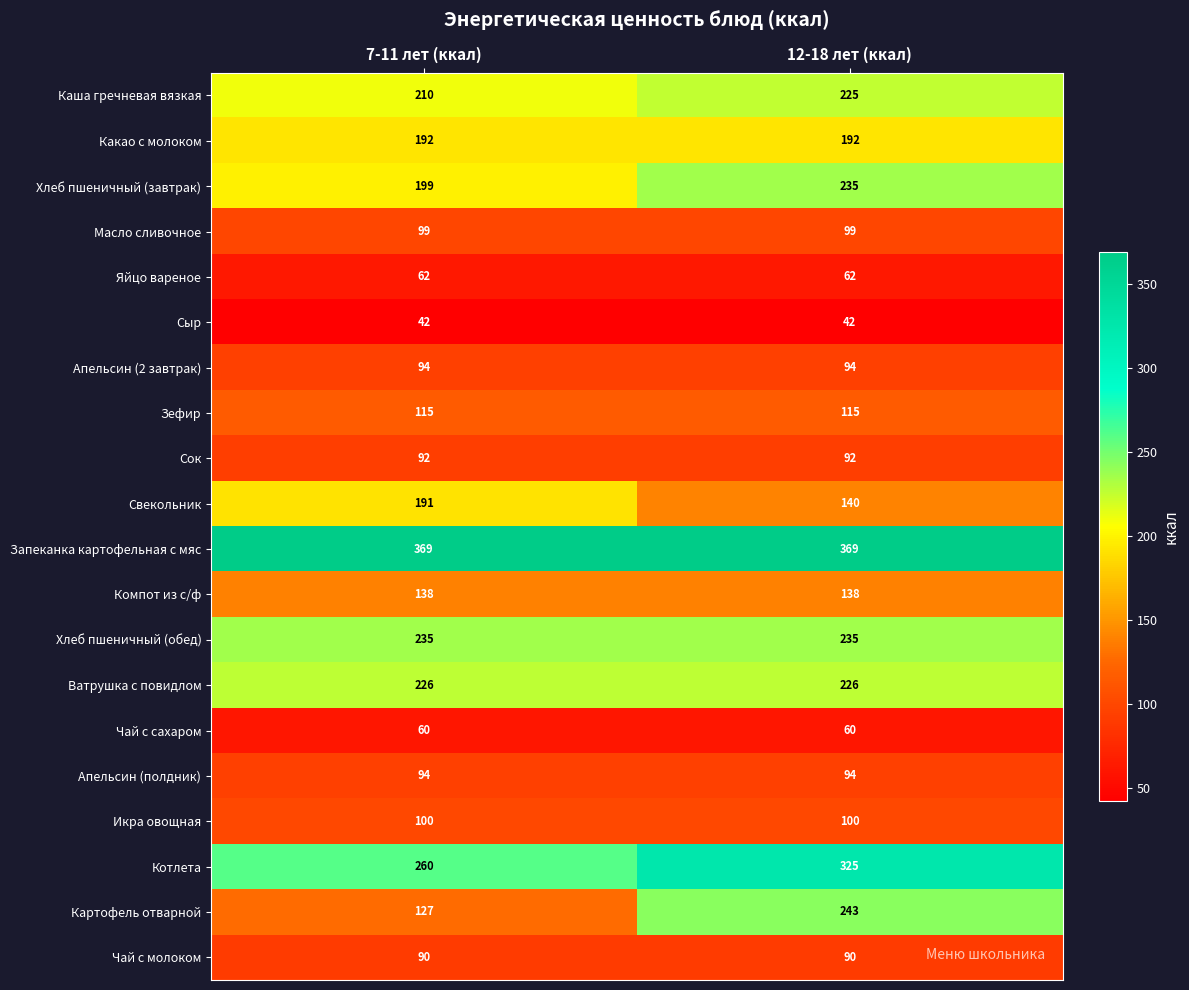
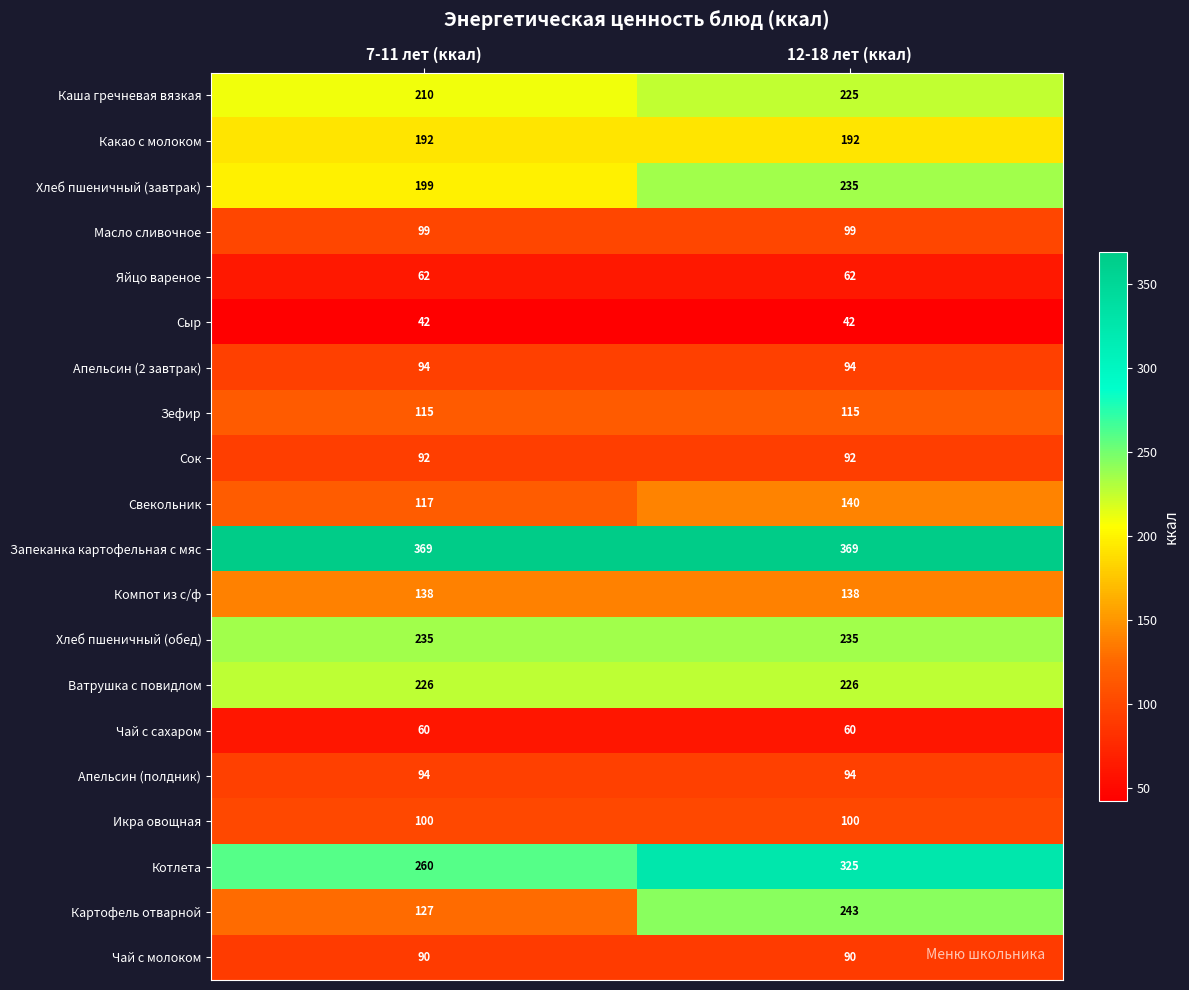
  {
    "Каша гречневая вязкая": {
      "7-11 лет (ккал)": 210,
      "12-18 лет (ккал)": 225
    },
    "Какао с молоком": {
      "7-11 лет (ккал)": 192,
      "12-18 лет (ккал)": 192
    },
    "Хлеб пшеничный (завтрак)": {
      "7-11 лет (ккал)": 199,
      "12-18 лет (ккал)": 235
    },
    "Масло сливочное": {
      "7-11 лет (ккал)": 99,
      "12-18 лет (ккал)": 99
    },
    "Яйцо вареное": {
      "7-11 лет (ккал)": 62,
      "12-18 лет (ккал)": 62
    },
    "Сыр": {
      "7-11 лет (ккал)": 42,
      "12-18 лет (ккал)": 42
    },
    "Апельсин (2 завтрак)": {
      "7-11 лет (ккал)": 94,
      "12-18 лет (ккал)": 94
    },
    "Зефир": {
      "7-11 лет (ккал)": 115,
      "12-18 лет (ккал)": 115
    },
    "Сок": {
      "7-11 лет (ккал)": 92,
      "12-18 лет (ккал)": 92
    },
    "Свекольник": {
-     "7-11 лет (ккал)": 191,
+     "7-11 лет (ккал)": 117,
      "12-18 лет (ккал)": 140
    },
    "Запеканка картофельная с мяс": {
      "7-11 лет (ккал)": 369,
      "12-18 лет (ккал)": 369
    },
    "Компот из с/ф": {
      "7-11 лет (ккал)": 138,
      "12-18 лет (ккал)": 138
    },
    "Хлеб пшеничный (обед)": {
      "7-11 лет (ккал)": 235,
      "12-18 лет (ккал)": 235
    },
    "Ватрушка с повидлом": {
      "7-11 лет (ккал)": 226,
      "12-18 лет (ккал)": 226
    },
    "Чай с сахаром": {
      "7-11 лет (ккал)": 60,
      "12-18 лет (ккал)": 60
    },
    "Апельсин (полдник)": {
      "7-11 лет (ккал)": 94,
      "12-18 лет (ккал)": 94
    },
    "Икра овощная": {
      "7-11 лет (ккал)": 100,
      "12-18 лет (ккал)": 100
    },
    "Котлета": {
      "7-11 лет (ккал)": 260,
      "12-18 лет (ккал)": 325
    },
    "Картофель отварной": {
      "7-11 лет (ккал)": 127,
      "12-18 лет (ккал)": 243
    },
    "Чай с молоком": {
      "7-11 лет (ккал)": 90
    }
  }
